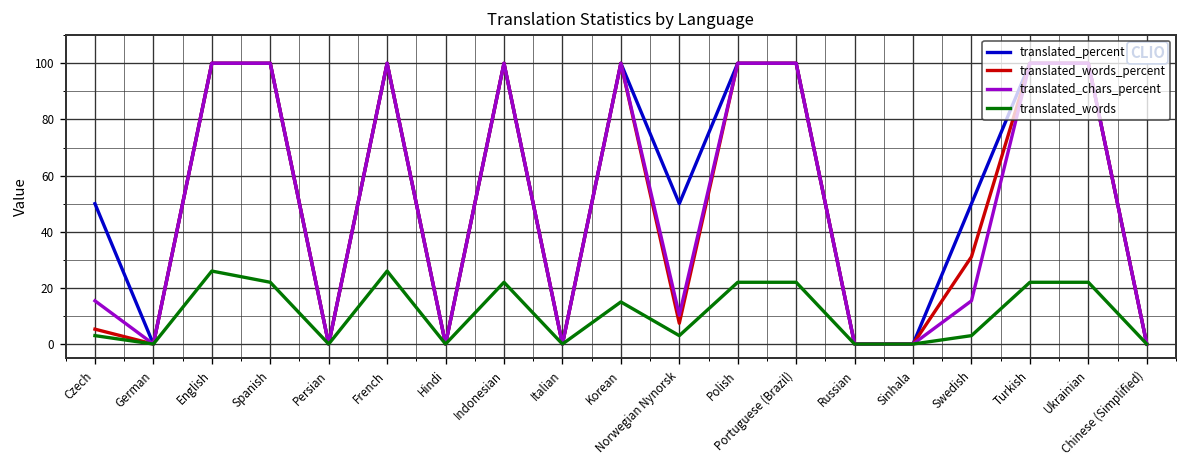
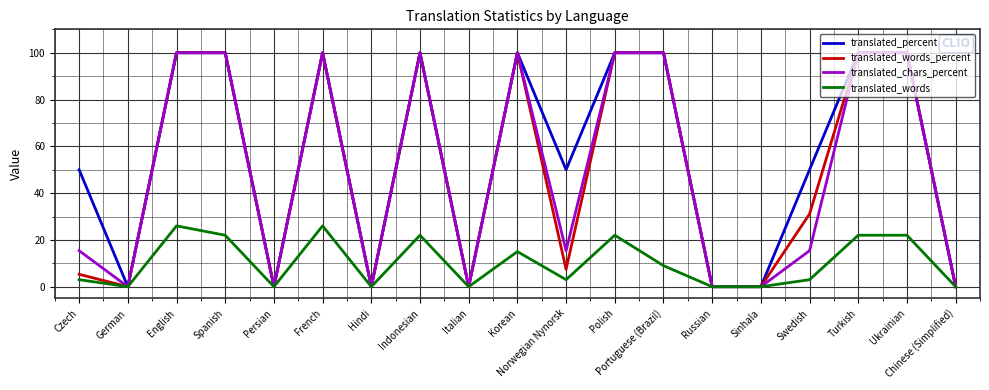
  {
    "translated_percent": {
      "Czech": 50,
      "Norwegian Nynorsk": 50,
      "Swedish": 50
    },
    "translated_words_percent": {
      "Czech": 5,
      "Norwegian Nynorsk": 7,
      "Swedish": 31
    },
    "translated_chars_percent": {
      "Czech": 15,
-     "Norwegian Nynorsk": 10,
+     "Norwegian Nynorsk": 15,
      "Swedish": 15
    },
    "translated_words": {
      "Czech": 3,
      "English": 26,
      "Spanish": 22,
      "French": 26,
      "Indonesian": 22,
      "Korean": 15,
      "Norwegian Nynorsk": 3,
      "Polish": 22,
-     "Portuguese (Brazil)": 22,
+     "Portuguese (Brazil)": 9,
      "Swedish": 3,
      "Turkish": 22,
      "Ukrainian": 22
    }
  }
